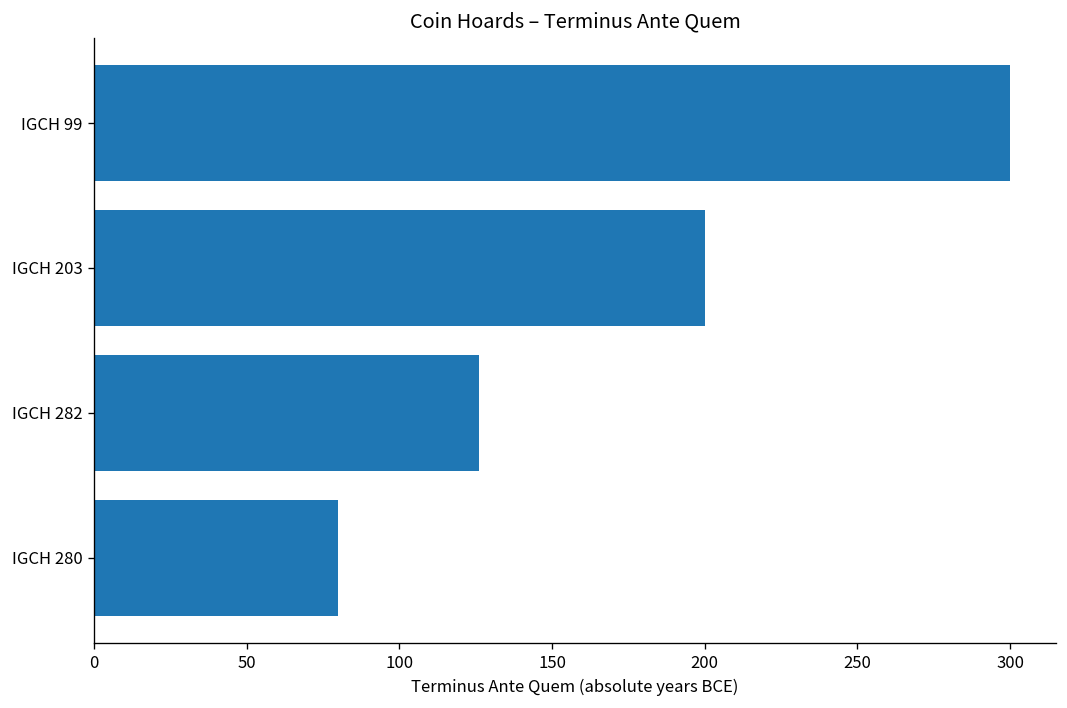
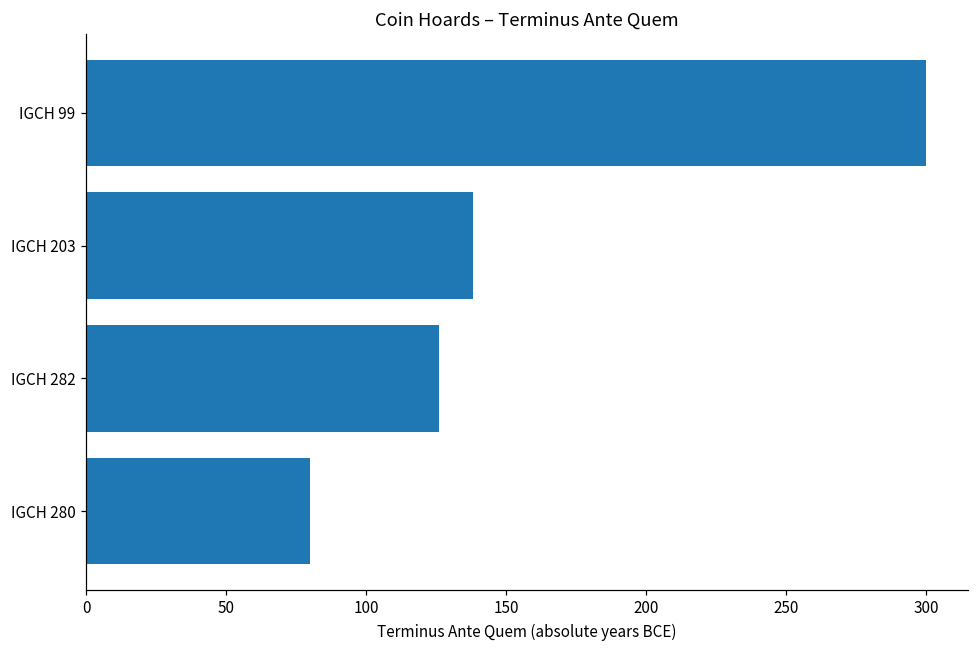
  {
    "IGCH 99": 300,
-   "IGCH 203": 200,
+   "IGCH 203": 138,
    "IGCH 282": 126,
    "IGCH 280": 80
  }
